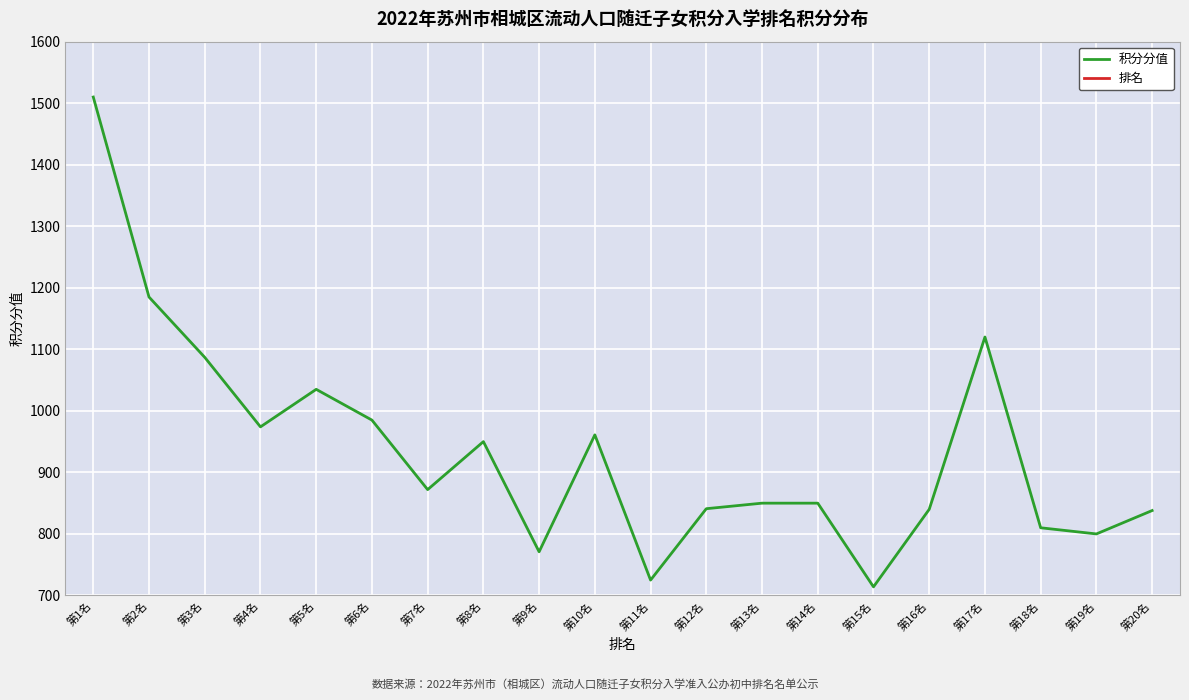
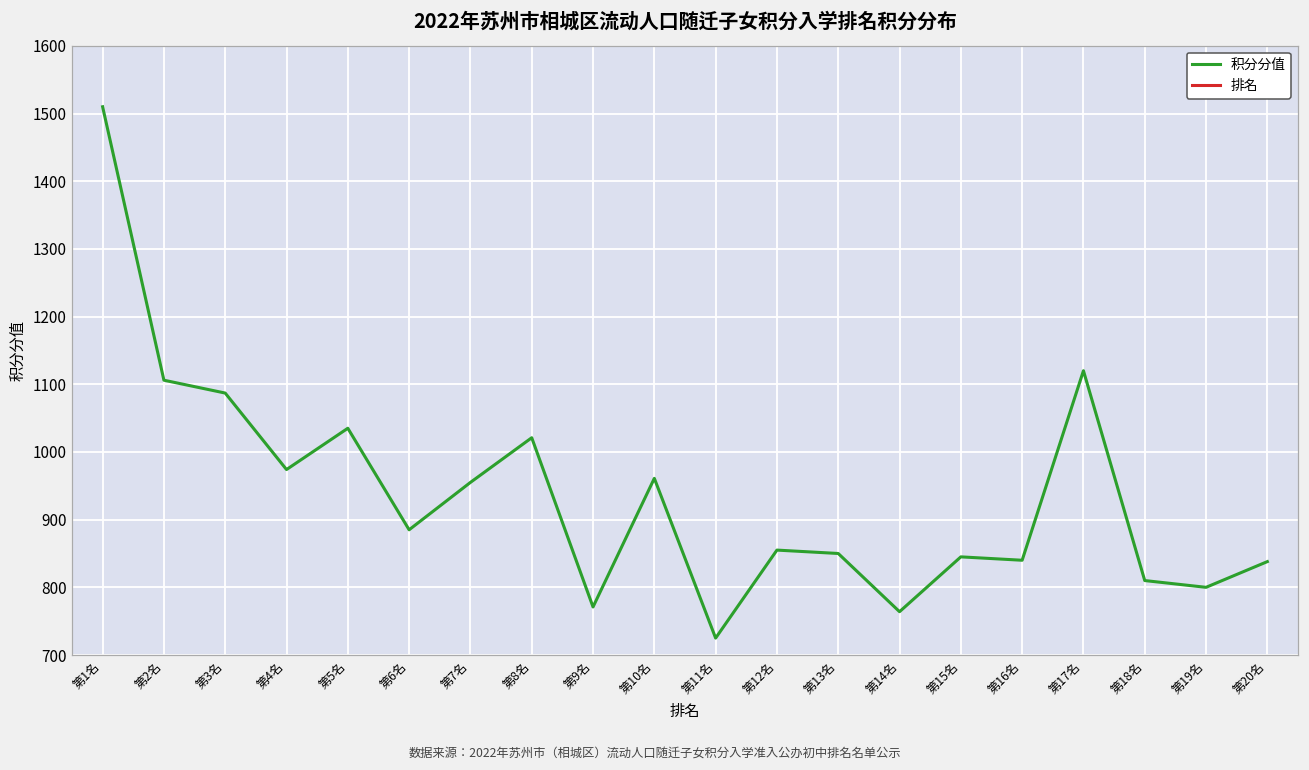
  {
    "积分分值": {
      "第1名": 1510,
-     "第2名": 1190,
+     "第2名": 1110,
      "第3名": 1090,
      "第4名": 970,
      "第5名": 1040,
-     "第6名": 990,
-     "第7名": 870,
-     "第8名": 950,
+     "第6名": 890,
+     "第7名": 960,
+     "第8名": 1020,
      "第9名": 770,
      "第10名": 960,
      "第11名": 730,
-     "第12名": 840,
+     "第12名": 860,
      "第13名": 850,
-     "第14名": 850,
-     "第15名": 710,
+     "第14名": 760,
+     "第15名": 850,
      "第16名": 840,
      "第17名": 1120,
      "第18名": 810,
      "第19名": 800,
      "第20名": 840
    }
  }
